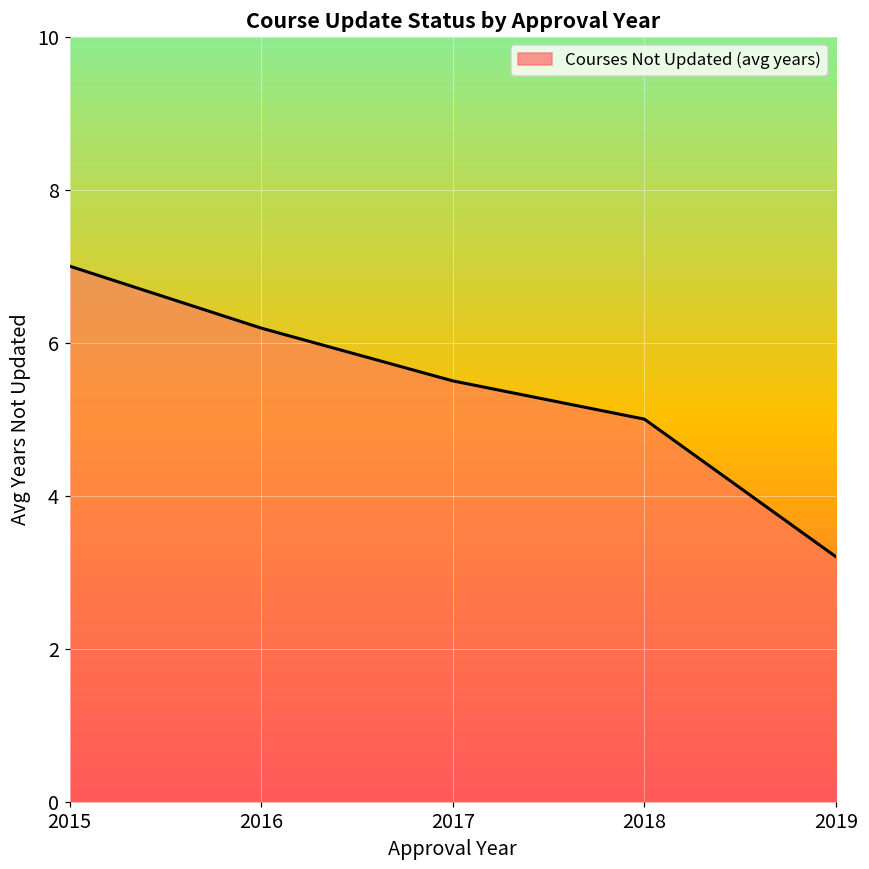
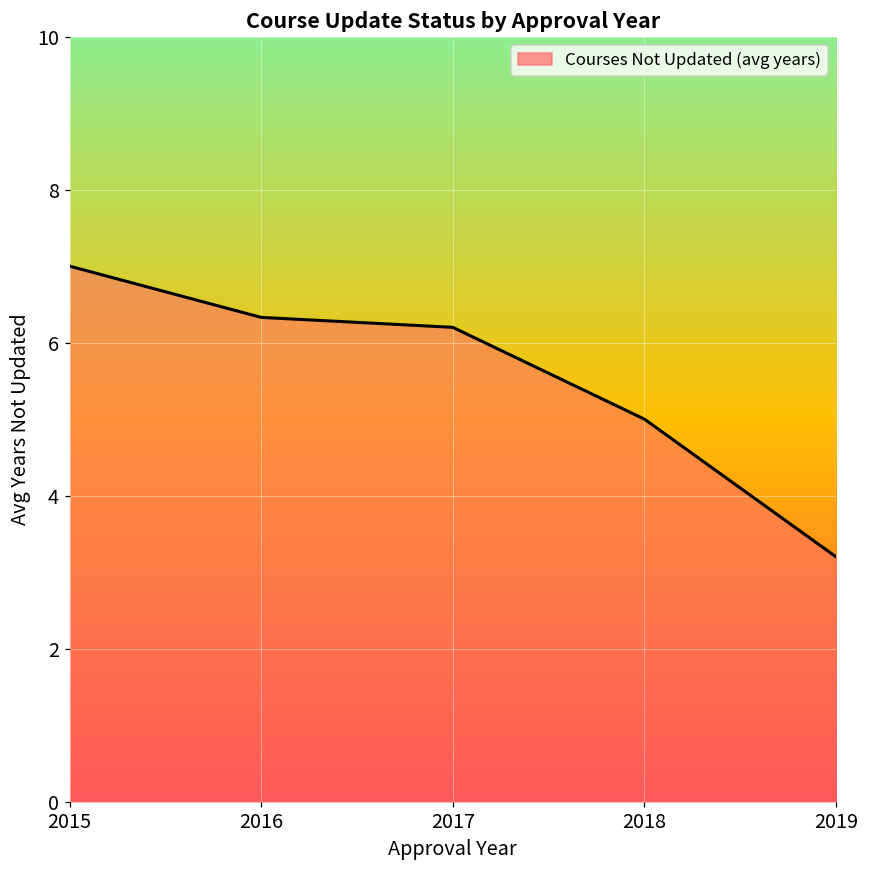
  {
    "2015": 7.0,
-   "2016": 6.2,
-   "2017": 5.5,
+   "2016": 6.3,
+   "2017": 6.2,
    "2018": 5.0,
    "2019": 3.2
  }
